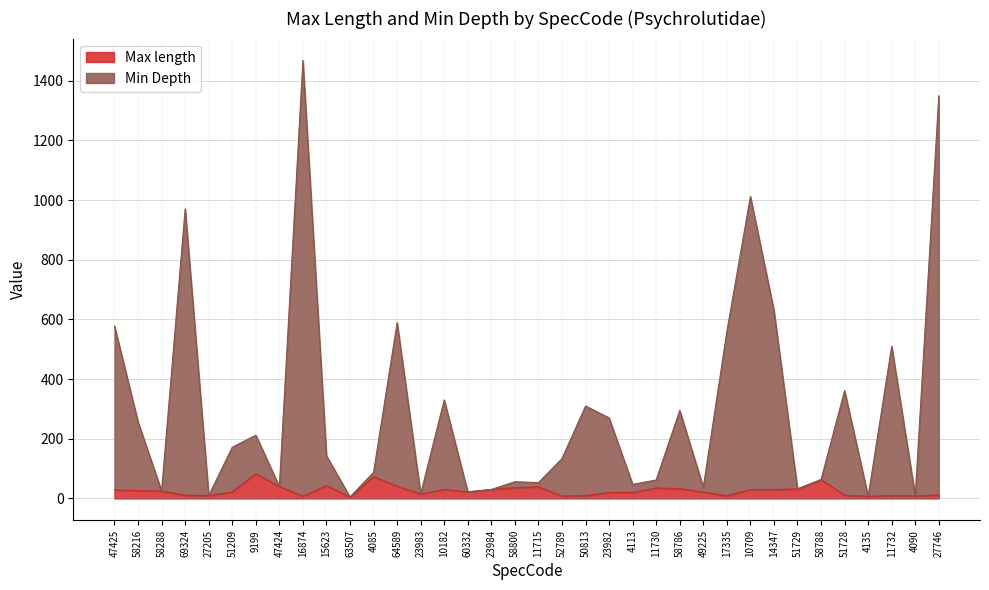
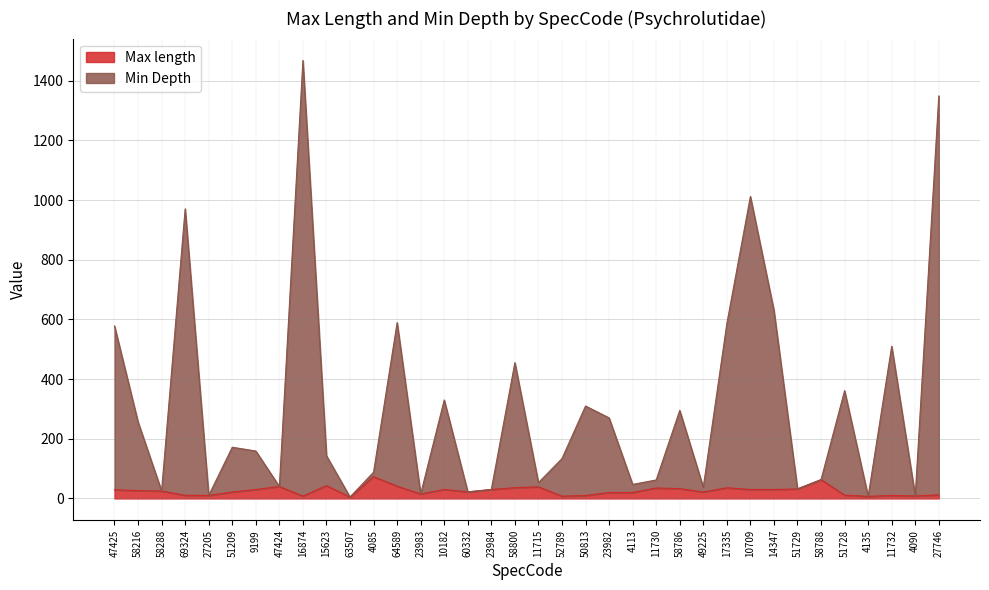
  {
    "Max length": {
      "47425": 30,
      "58216": 30,
      "69324": 10,
      "51209": 20,
-     "9199": 80,
+     "9199": 30,
      "16874": 10,
      "15623": 40,
      "4085": 70,
      "64589": 40,
      "10182": 30,
      "58800": 40,
      "11715": 40,
      "52789": 10,
      "50813": 10,
      "23982": 20,
      "4113": 20,
      "11730": 40,
      "58786": 30,
      "49225": 20,
-     "17335": 10,
+     "17335": 40,
      "10709": 30,
      "14347": 30,
      "51728": 10,
      "11732": 10,
      "27746": 10
    },
    "Min Depth": {
      "47425": 550,
      "58216": 230,
      "69324": 960,
      "51209": 150,
      "9199": 130,
      "16874": 1460,
      "15623": 100,
      "4085": 20,
      "64589": 550,
      "10182": 300,
-     "58800": 20,
+     "58800": 420,
      "11715": 10,
      "52789": 130,
      "50813": 300,
      "23982": 250,
      "4113": 30,
      "11730": 30,
      "58786": 260,
      "49225": 20,
      "17335": 550,
      "10709": 980,
      "14347": 600,
      "51728": 350,
      "11732": 500,
      "27746": 1340
    }
  }
